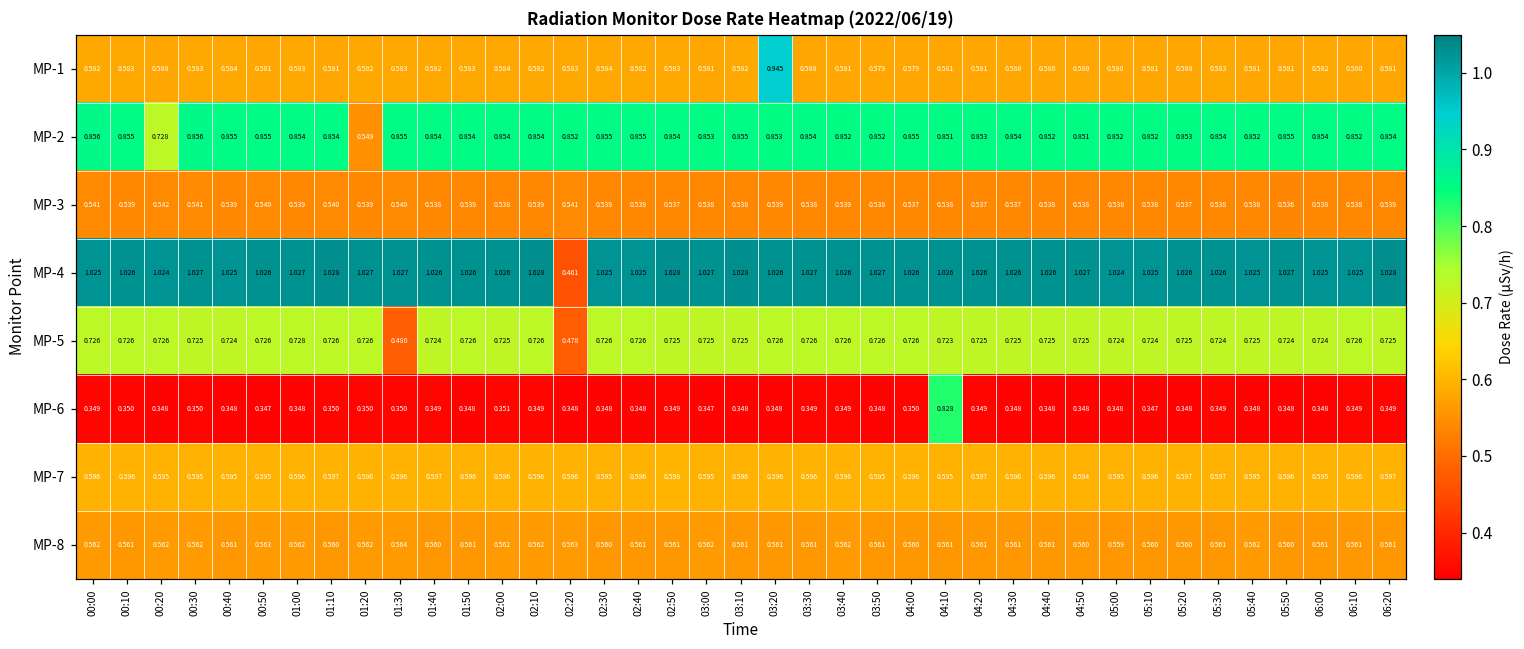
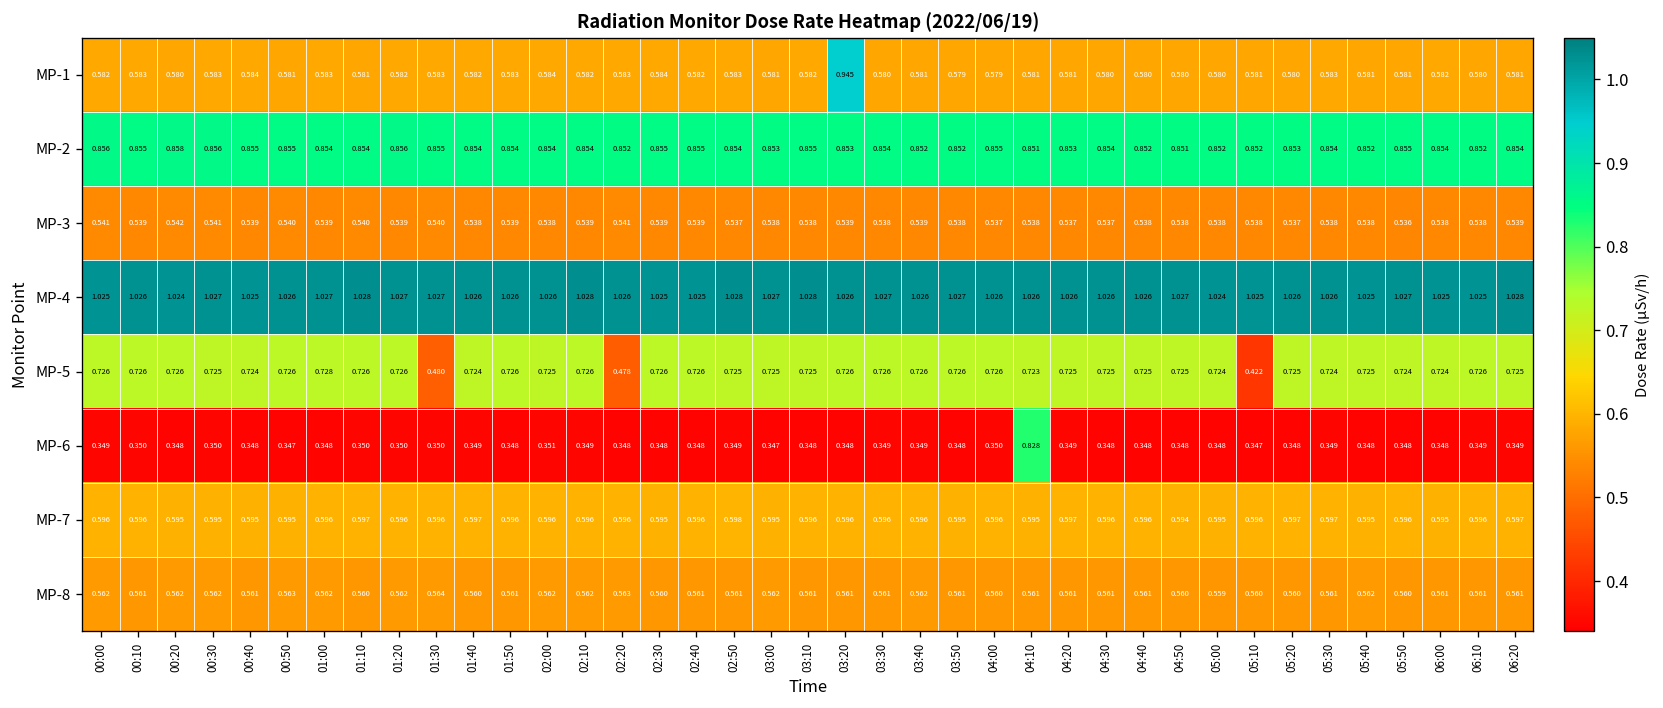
  {
    "MP-2": {
      "00:00": 0.856,
      "00:10": 0.855,
-     "00:20": 0.728,
+     "00:20": 0.858,
      "00:30": 0.856,
      "00:40": 0.855,
      "00:50": 0.855,
      "01:00": 0.854,
      "01:10": 0.854,
-     "01:20": 0.549,
+     "01:20": 0.856,
      "01:30": 0.855,
      "01:40": 0.854,
      "01:50": 0.854,
      "02:00": 0.854,
      "02:10": 0.854,
      "02:20": 0.852,
      "02:30": 0.855,
      "02:40": 0.855,
      "02:50": 0.854,
      "03:00": 0.853,
      "03:10": 0.855,
      "03:20": 0.853,
      "03:30": 0.854,
      "03:40": 0.852,
      "03:50": 0.852,
      "04:00": 0.855,
      "04:10": 0.851,
      "04:20": 0.853,
      "04:30": 0.854,
      "04:40": 0.852,
      "04:50": 0.851,
      "05:00": 0.852,
      "05:10": 0.852,
      "05:20": 0.853,
      "05:30": 0.854,
      "05:40": 0.852,
      "05:50": 0.855,
      "06:00": 0.854,
      "06:10": 0.852,
      "06:20": 0.854
    },
    "MP-4": {
      "00:00": 1.025,
      "00:10": 1.026,
      "00:20": 1.024,
      "00:30": 1.027,
      "00:40": 1.025,
      "00:50": 1.026,
      "01:00": 1.027,
      "01:10": 1.028,
      "01:20": 1.027,
      "01:30": 1.027,
      "01:40": 1.026,
      "01:50": 1.026,
      "02:00": 1.026,
      "02:10": 1.028,
-     "02:20": 0.461,
+     "02:20": 1.026,
      "02:30": 1.025,
      "02:40": 1.025,
      "02:50": 1.028,
      "03:00": 1.027,
      "03:10": 1.028,
      "03:20": 1.026,
      "03:30": 1.027,
      "03:40": 1.026,
      "03:50": 1.027,
      "04:00": 1.026,
      "04:10": 1.026,
      "04:20": 1.026,
      "04:30": 1.026,
      "04:40": 1.026,
      "04:50": 1.027,
      "05:00": 1.024,
      "05:10": 1.025,
      "05:20": 1.026,
      "05:30": 1.026,
      "05:40": 1.025,
      "05:50": 1.027,
      "06:00": 1.025,
      "06:10": 1.025,
      "06:20": 1.028
    },
    "MP-5": {
      "00:00": 0.726,
      "00:10": 0.726,
      "00:20": 0.726,
      "00:30": 0.725,
      "00:40": 0.724,
      "00:50": 0.726,
      "01:00": 0.728,
      "01:10": 0.726,
      "01:20": 0.726,
      "01:30": 0.480,
      "01:40": 0.724,
      "01:50": 0.726,
      "02:00": 0.725,
      "02:10": 0.726,
      "02:20": 0.478,
      "02:30": 0.726,
      "02:40": 0.726,
      "02:50": 0.725,
      "03:00": 0.725,
      "03:10": 0.725,
      "03:20": 0.726,
      "03:30": 0.726,
      "03:40": 0.726,
      "03:50": 0.726,
      "04:00": 0.726,
      "04:10": 0.723,
      "04:20": 0.725,
      "04:30": 0.725,
      "04:40": 0.725,
      "04:50": 0.725,
      "05:00": 0.724,
-     "05:10": 0.724,
+     "05:10": 0.422,
      "05:20": 0.725,
      "05:30": 0.724,
      "05:40": 0.725,
      "05:50": 0.724,
      "06:00": 0.724,
      "06:10": 0.726,
      "06:20": 0.725
    }
  }
